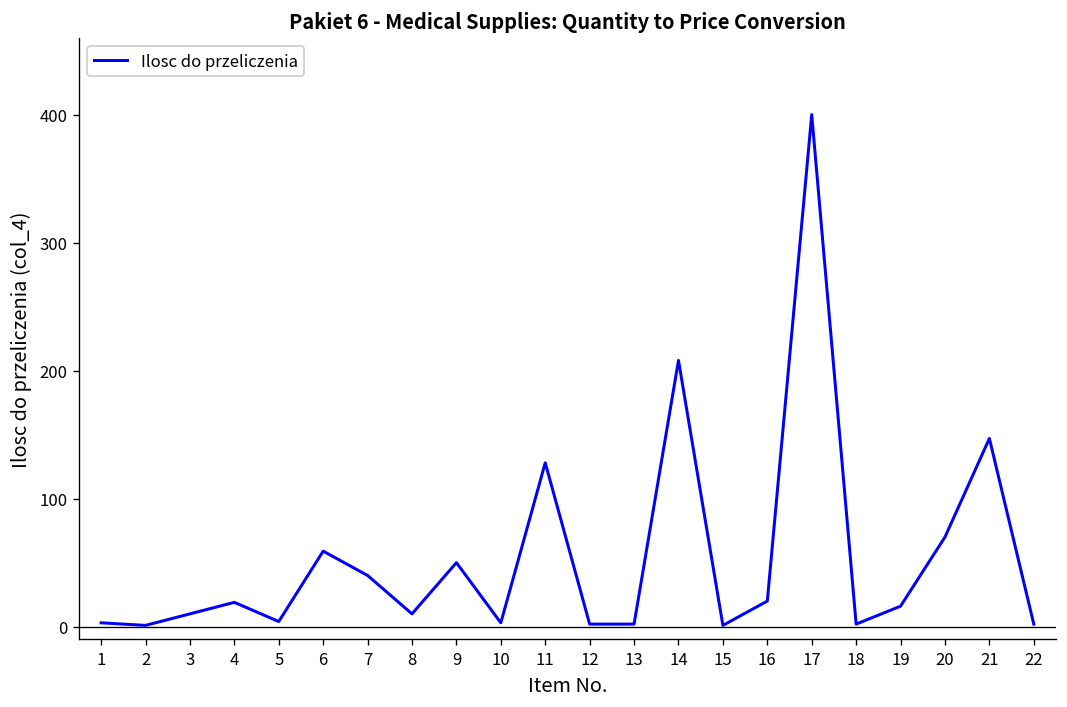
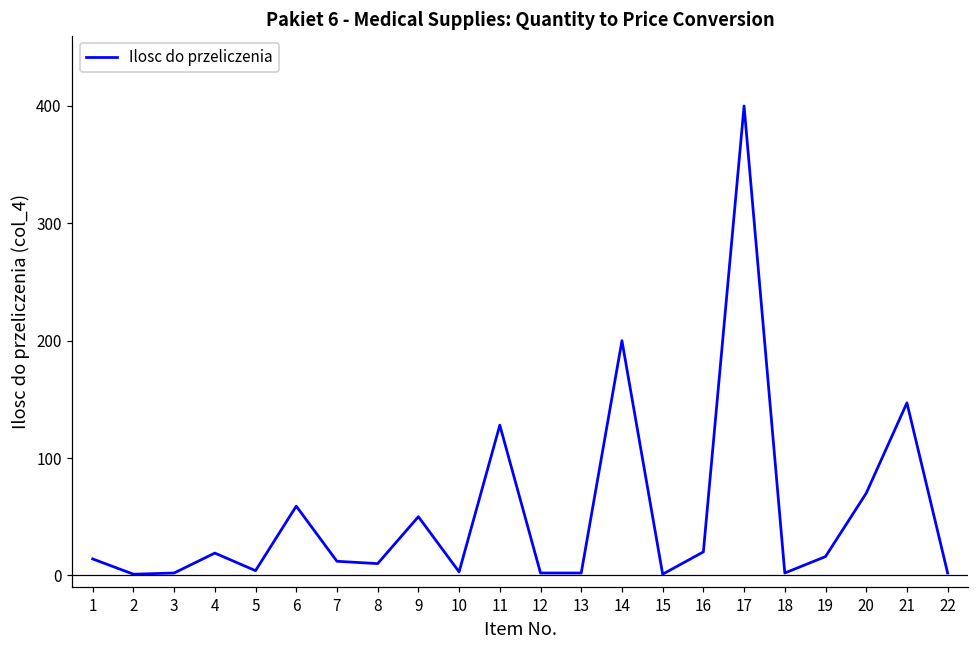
  {
-   "1": 3,
+   "1": 14,
    "2": 1,
-   "3": 10,
+   "3": 2,
    "4": 19,
    "5": 4,
    "6": 59,
-   "7": 40,
+   "7": 12,
    "8": 10,
    "9": 50,
    "10": 3,
    "11": 128,
    "12": 2,
    "13": 2,
-   "14": 208,
+   "14": 200,
    "15": 1,
    "16": 20,
    "17": 400,
    "18": 2,
    "19": 16,
    "20": 70,
    "21": 147,
    "22": 2
  }
